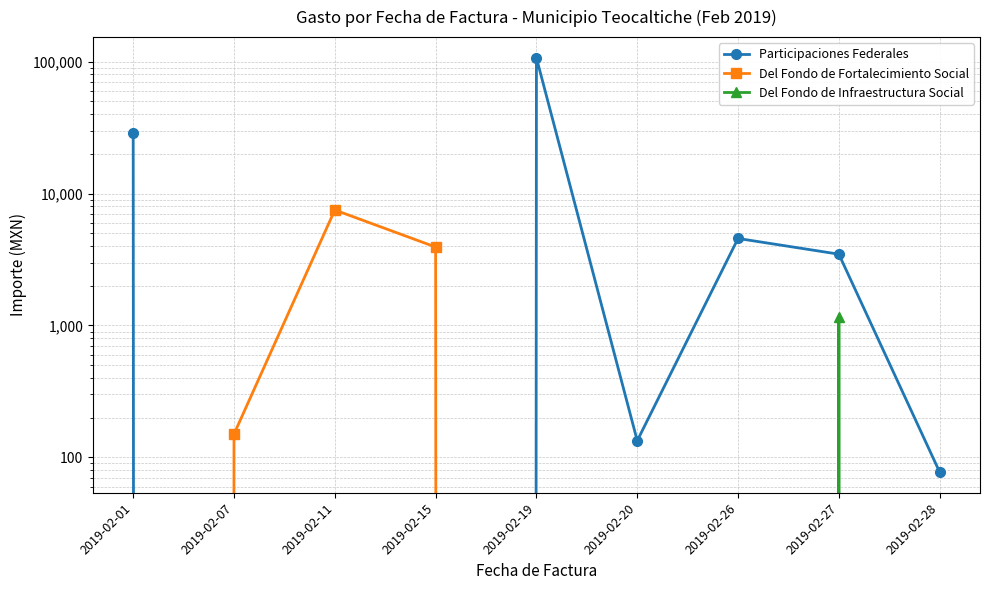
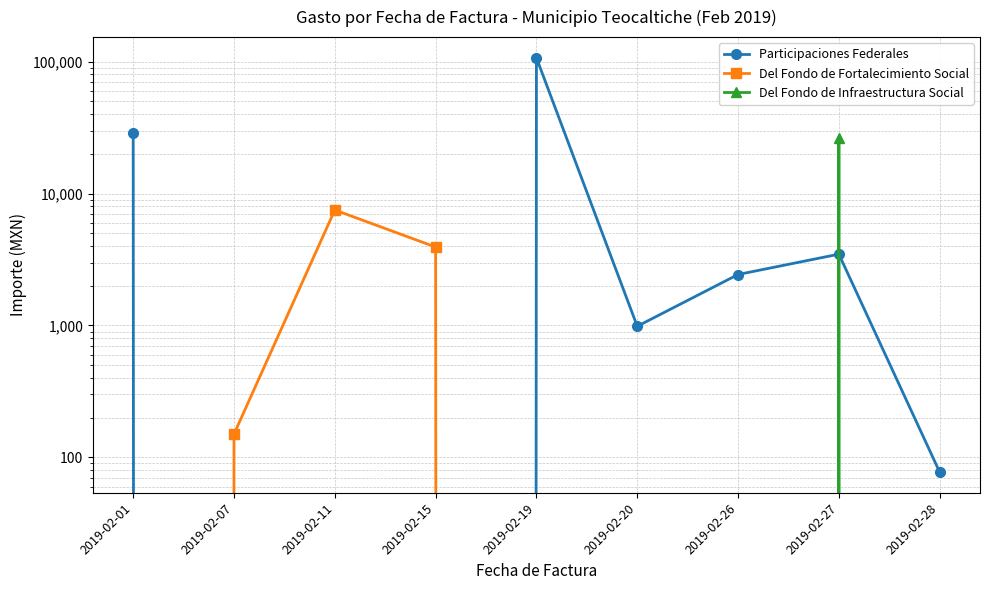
  {
    "Participaciones Federales": {
      "2019-02-01": "29,000",
      "2019-02-19": "110,000",
-     "2019-02-20": "130",
-     "2019-02-26": "4,600",
+     "2019-02-20": "1,000",
+     "2019-02-26": "2,400",
      "2019-02-27": "3,500",
      "2019-02-28": "80"
    },
    "Del Fondo de Fortalecimiento Social": {
      "2019-02-07": "150",
      "2019-02-11": "7,000",
      "2019-02-15": "3,900"
    },
    "Del Fondo de Infraestructura Social": {
-     "2019-02-27": "1,200"
+     "2019-02-27": "26,000"
    }
  }
